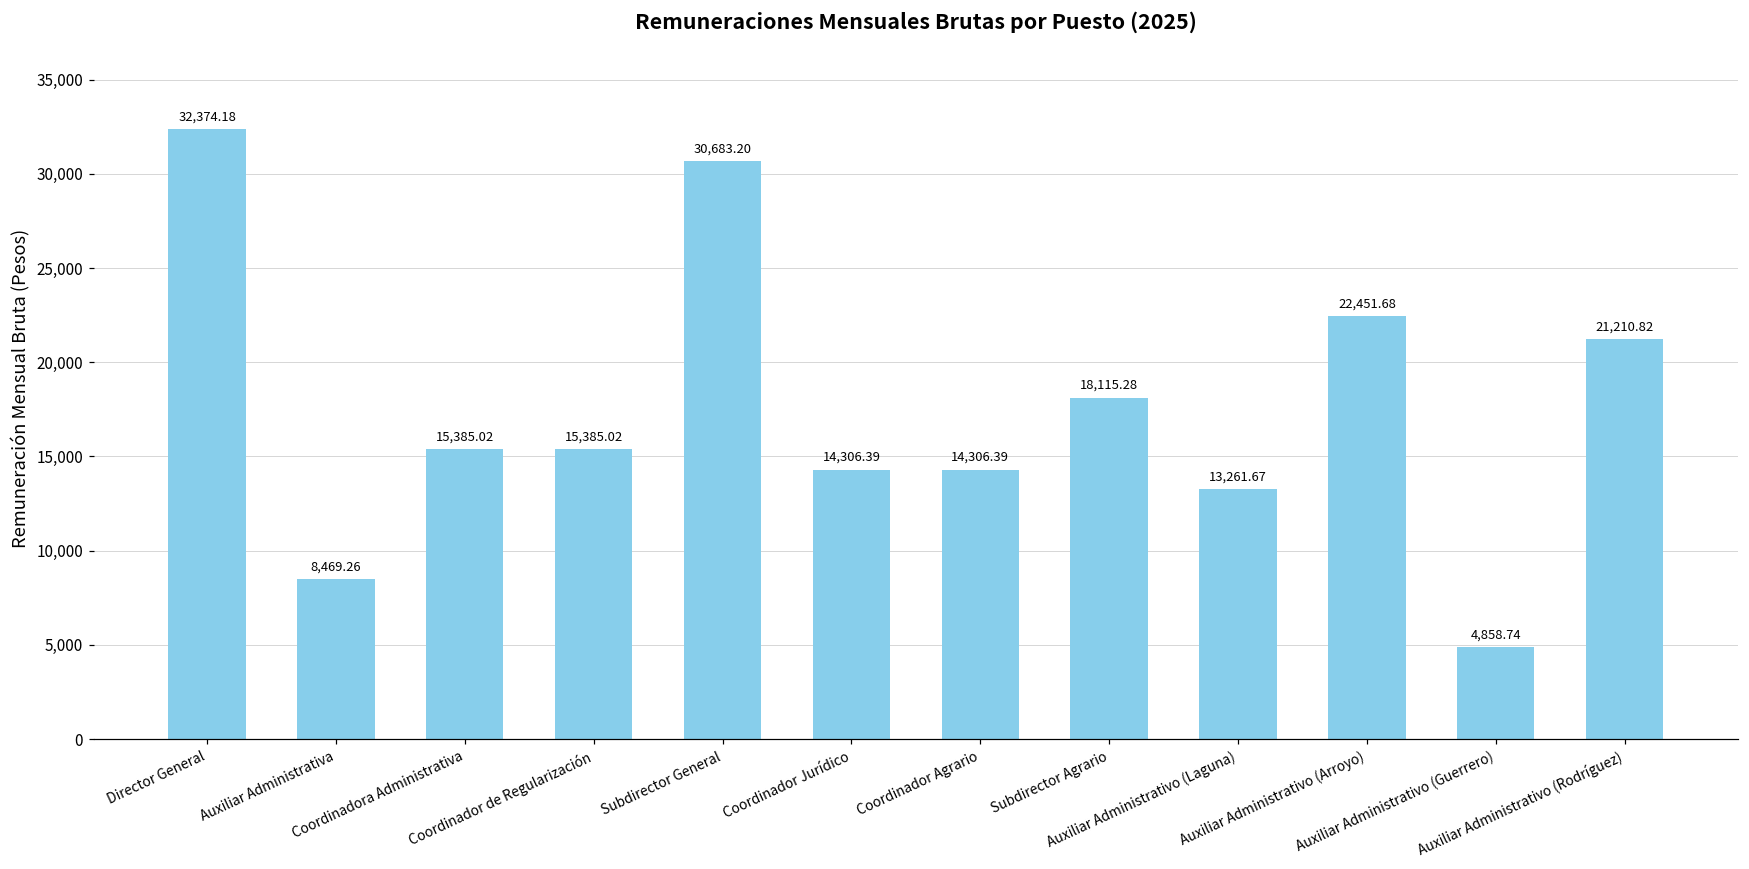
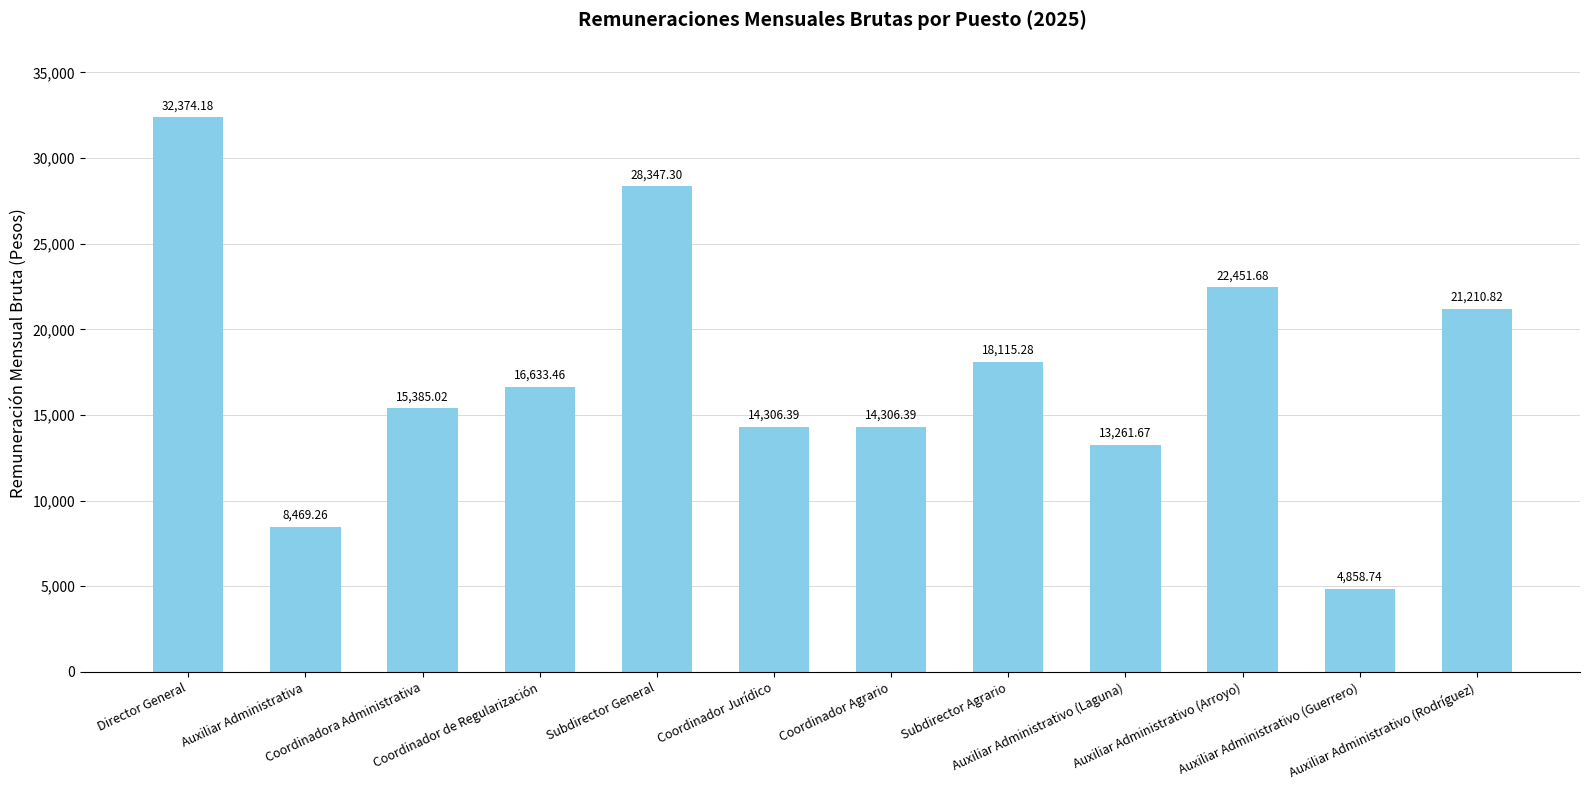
  {
    "Director General": "32,374.18",
    "Auxiliar Administrativa": "8,469.26",
    "Coordinadora Administrativa": "15,385.02",
-   "Coordinador de Regularización": "15,385.02",
-   "Subdirector General": "30,683.20",
+   "Coordinador de Regularización": "16,633.46",
+   "Subdirector General": "28,347.30",
    "Coordinador Jurídico": "14,306.39",
    "Coordinador Agrario": "14,306.39",
    "Subdirector Agrario": "18,115.28",
    "Auxiliar Administrativo (Laguna)": "13,261.67",
    "Auxiliar Administrativo (Arroyo)": "22,451.68",
    "Auxiliar Administrativo (Guerrero)": "4,858.74",
    "Auxiliar Administrativo (Rodríguez)": "21,210.82"
  }
